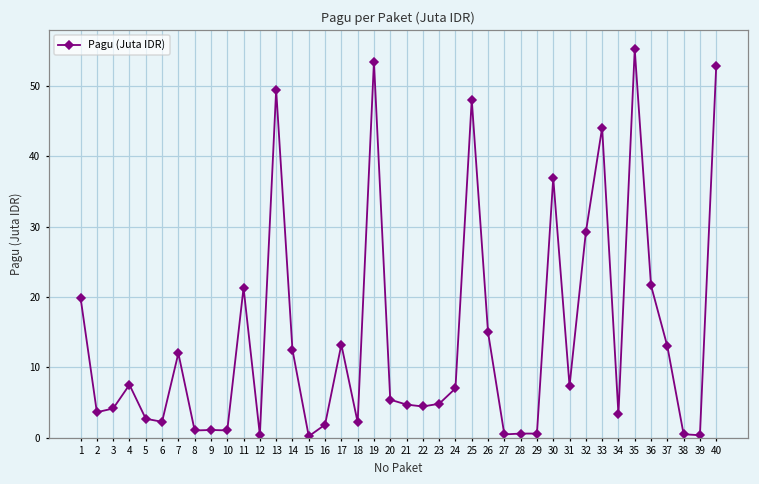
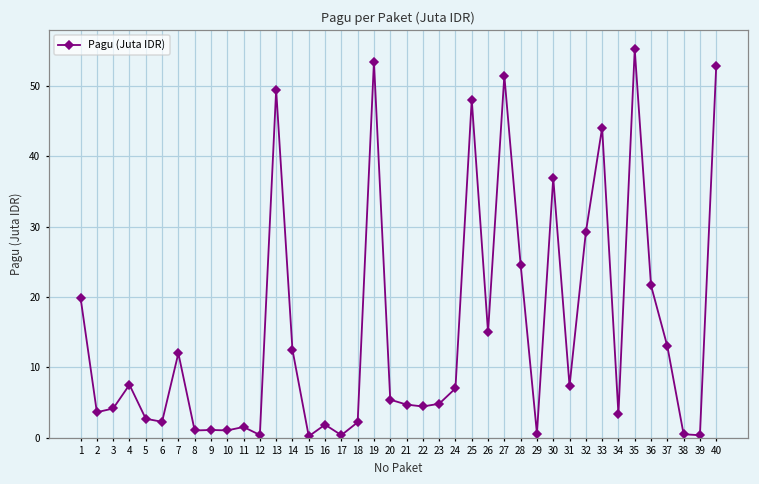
  {
    "1": 20,
    "2": 4,
    "3": 4,
    "4": 8,
    "5": 3,
    "6": 2,
    "7": 12,
    "8": 1,
    "9": 1,
    "10": 1,
-   "11": 21,
+   "11": 2,
    "12": 0,
    "13": 49,
    "14": 13,
    "15": 0,
    "16": 2,
-   "17": 13,
+   "17": 0,
    "18": 2,
    "19": 54,
    "20": 5,
    "21": 5,
    "22": 4,
    "23": 5,
    "24": 7,
    "25": 48,
    "26": 15,
-   "27": 0,
-   "28": 1,
+   "27": 52,
+   "28": 25,
    "29": 1,
    "30": 37,
    "31": 7,
    "32": 29,
    "33": 44,
    "34": 3,
    "35": 55,
    "36": 22,
    "37": 13,
    "38": 0,
    "39": 0,
    "40": 53
  }
